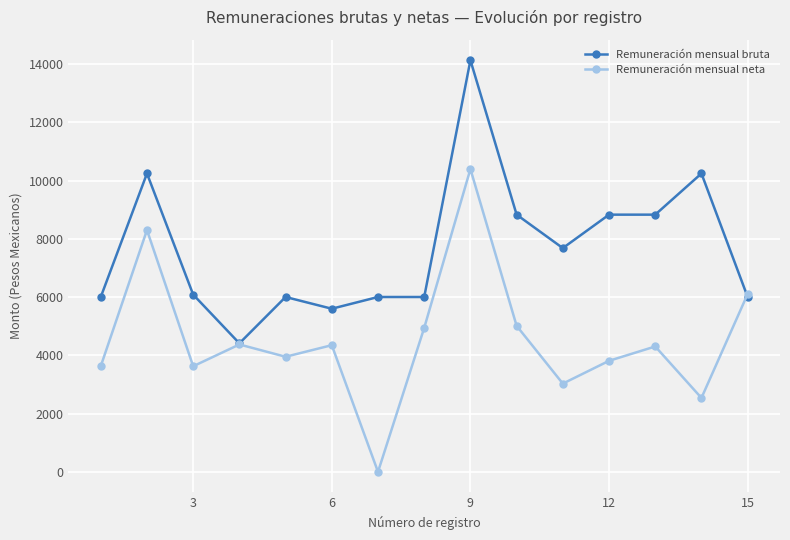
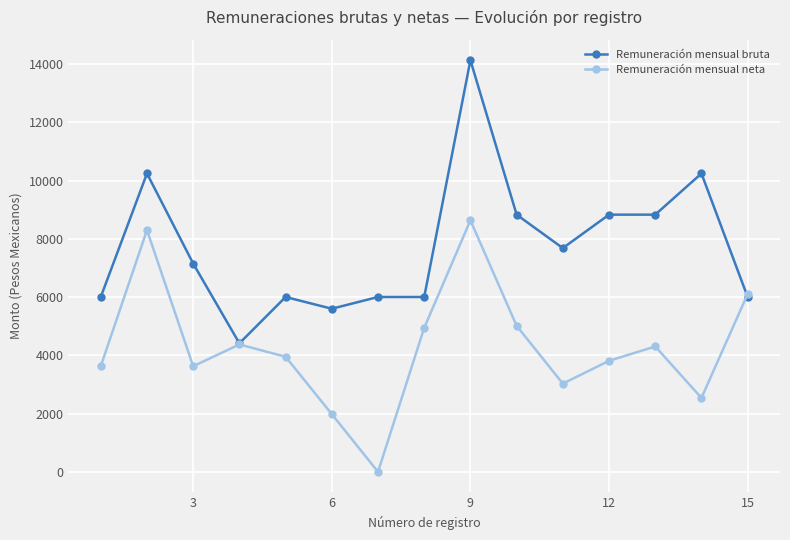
  {
    "Remuneración mensual bruta": {
-     "3": 6100,
+     "3": 7200,
      "6": 5600,
      "9": 14100,
      "12": 8800,
      "15": 6000
    },
    "Remuneración mensual neta": {
      "3": 3600,
-     "6": 4400,
-     "9": 10400,
+     "6": 2000,
+     "9": 8600,
      "12": 3800,
      "15": 6100
    }
  }
